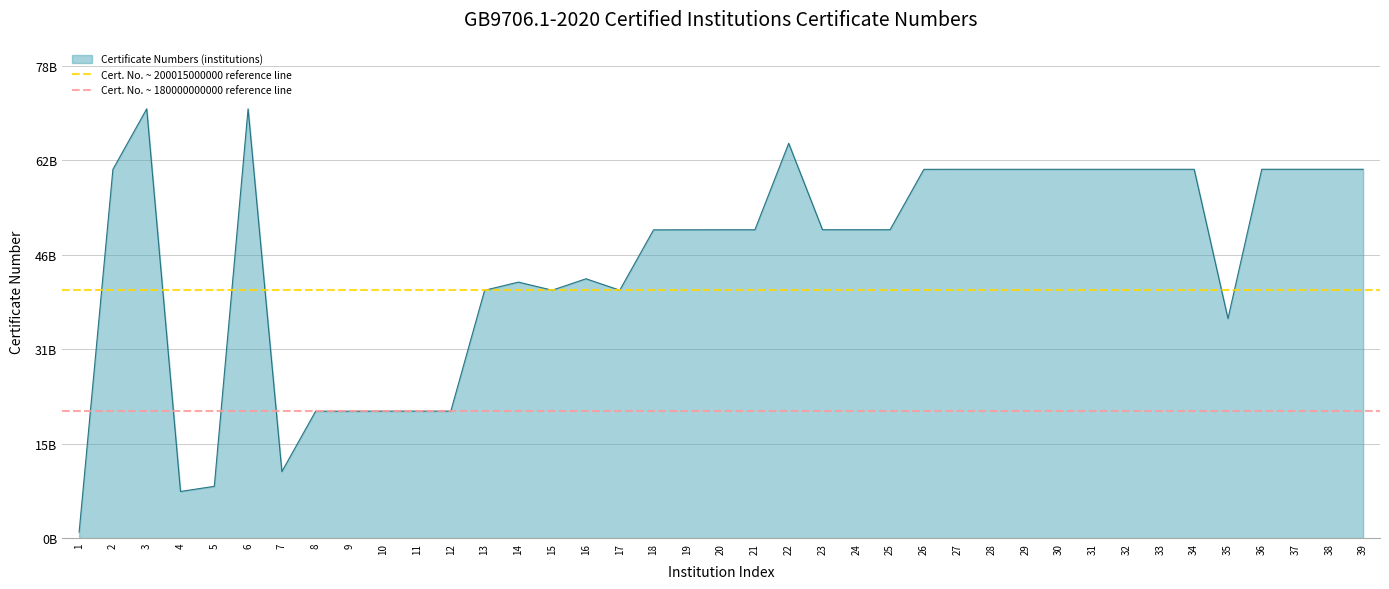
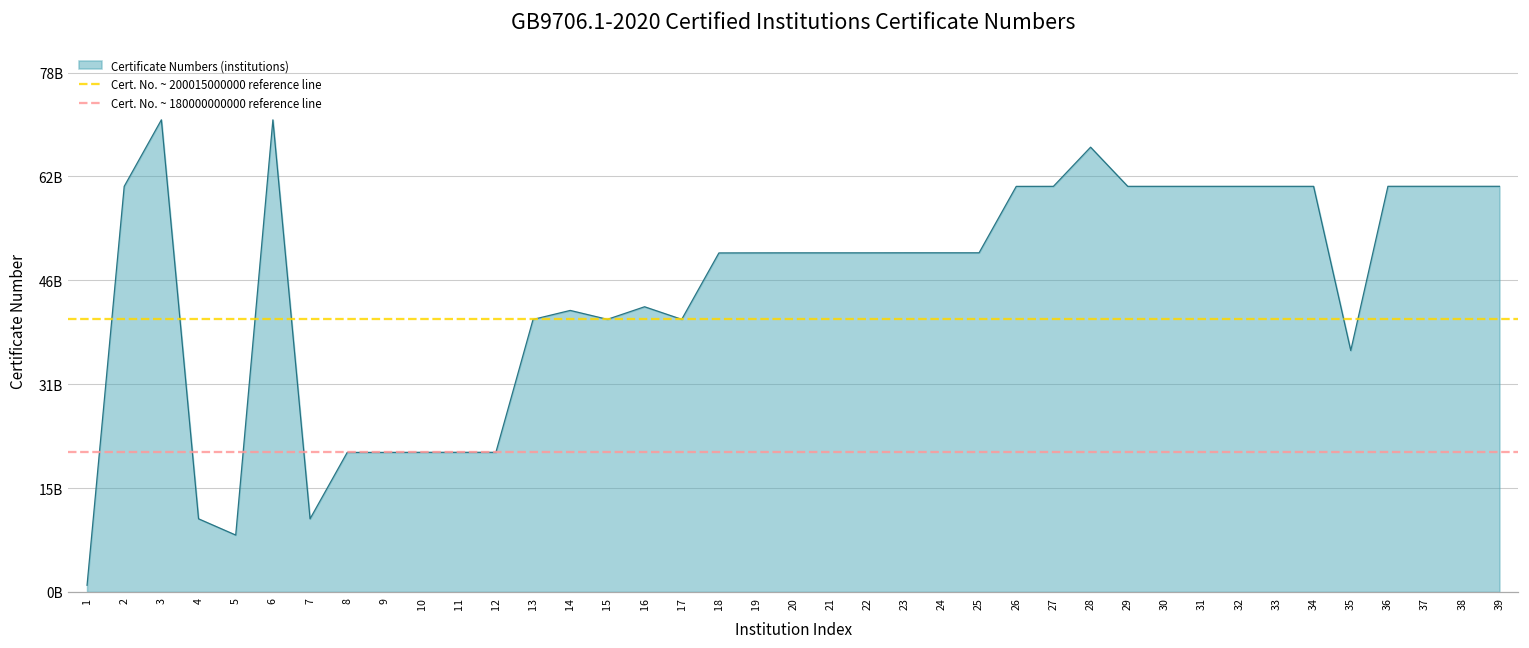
  {
    "1": 1000000000,
    "2": 61000000000,
    "3": 71000000000,
-   "4": 8000000000,
+   "4": 11000000000,
    "5": 9000000000,
    "6": 71000000000,
    "7": 11000000000,
    "8": 21000000000,
    "9": 21000000000,
    "10": 21000000000,
    "11": 21000000000,
    "12": 21000000000,
    "13": 41000000000,
    "14": 42000000000,
    "15": 41000000000,
    "16": 43000000000,
    "17": 41000000000,
    "18": 51000000000,
    "19": 51000000000,
    "20": 51000000000,
    "21": 51000000000,
-   "22": 65000000000,
+   "22": 51000000000,
    "23": 51000000000,
    "24": 51000000000,
    "25": 51000000000,
    "26": 61000000000,
    "27": 61000000000,
-   "28": 61000000000,
+   "28": 67000000000,
    "29": 61000000000,
    "30": 61000000000,
    "31": 61000000000,
    "32": 61000000000,
    "33": 61000000000,
    "34": 61000000000,
    "35": 36000000000,
    "36": 61000000000,
    "37": 61000000000,
    "38": 61000000000,
    "39": 61000000000
  }
